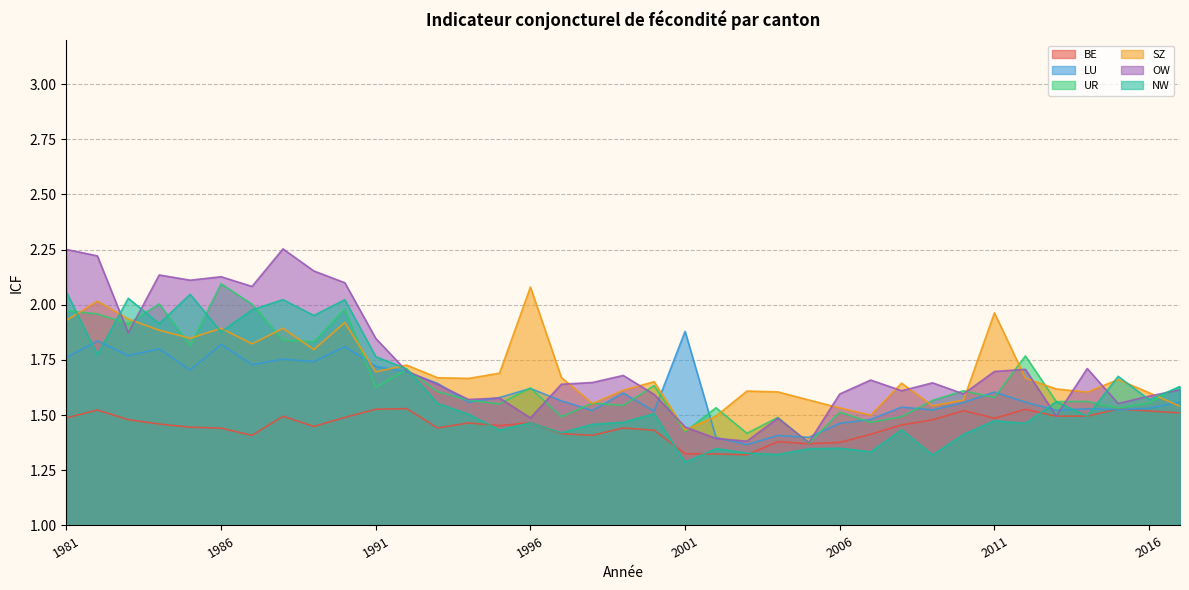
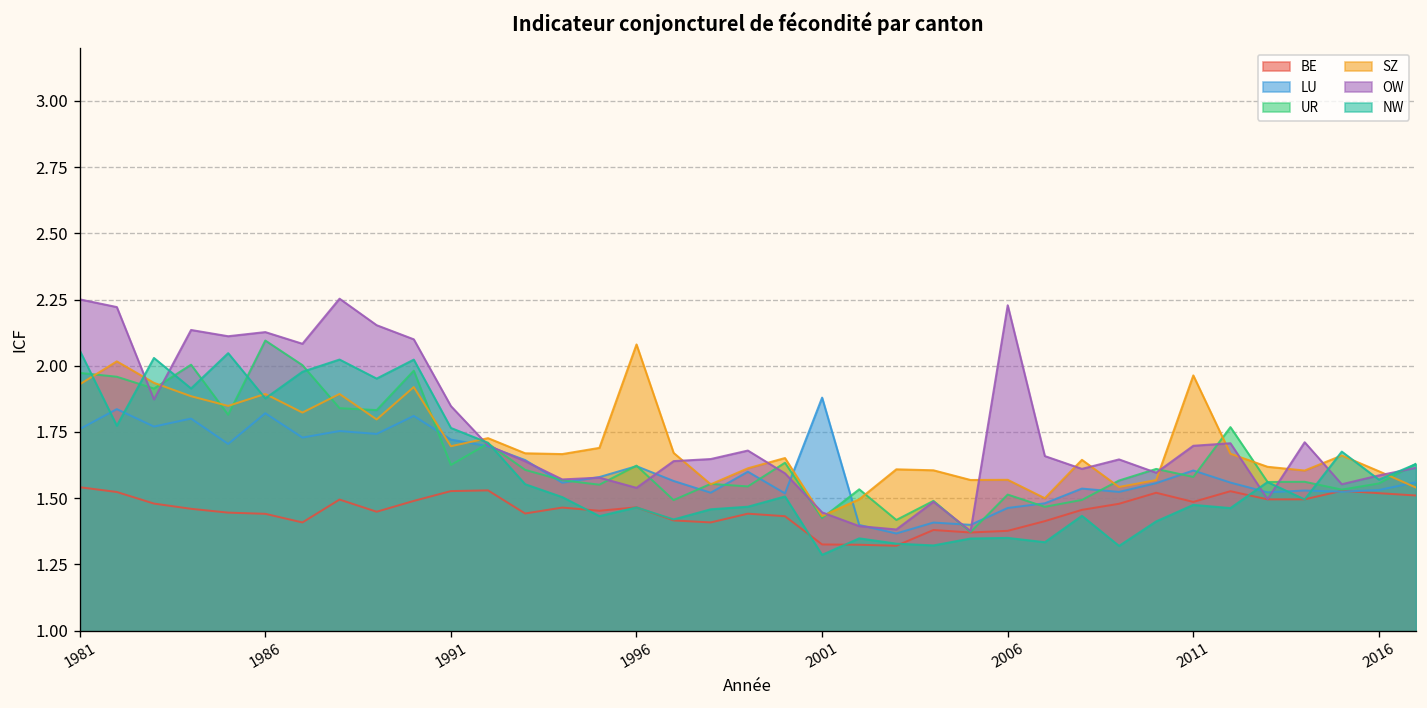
  {
    "BE": {
-     "1981": 1.49,
+     "1981": 1.54,
      "1986": 1.44,
      "1991": 1.53,
      "2001": 1.33,
      "2006": 1.38,
      "2016": 1.52
    },
    "LU": {
      "1981": 1.76,
      "1986": 1.82,
      "1991": 1.72,
      "2001": 1.88,
      "2006": 1.46,
      "2011": 1.60,
      "2016": 1.53
    },
    "SZ": {
      "1981": 1.93,
      "1986": 1.89,
      "1991": 1.70,
      "1996": 2.08,
-     "2006": 1.53,
+     "2006": 1.57,
      "2011": 1.96,
      "2016": 1.60
    },
    "OW": {
      "1981": 2.25,
      "1986": 2.13,
      "1991": 1.85,
-     "1996": 1.49,
+     "1996": 1.54,
      "2001": 1.45,
-     "2006": 1.60,
+     "2006": 2.23,
      "2011": 1.70,
      "2016": 1.59
    }
  }
